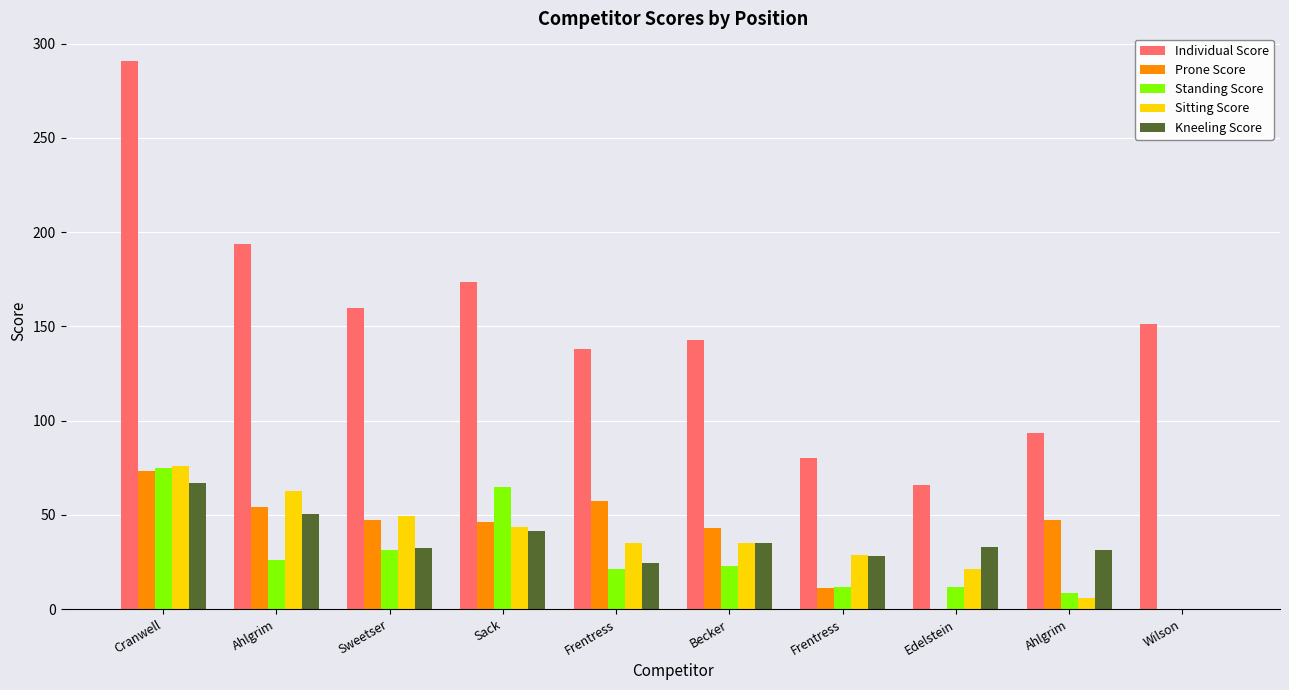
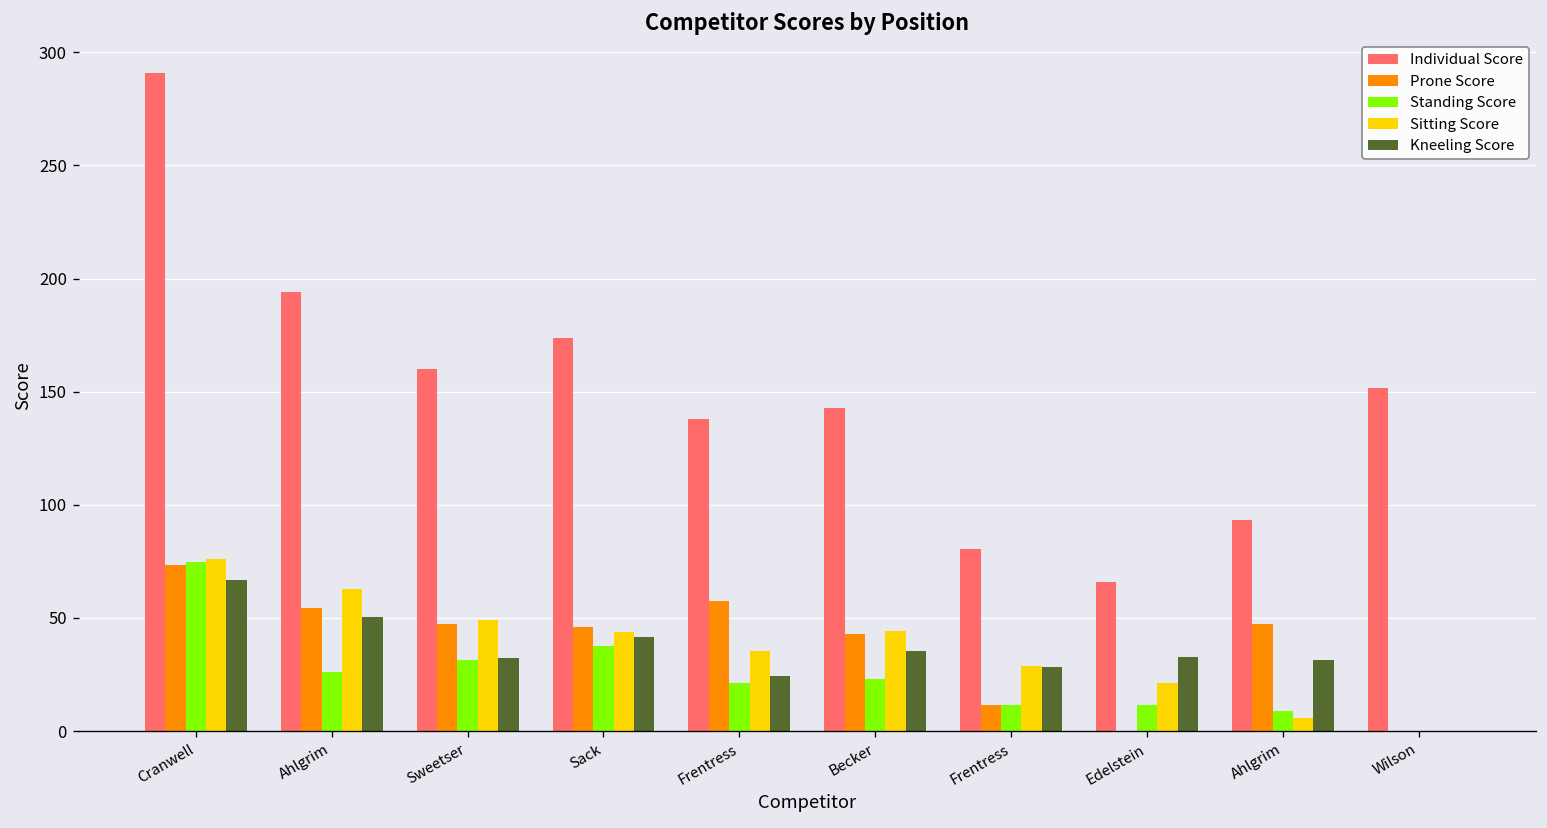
  {
    "Individual Score": {
      "Cranwell": 291,
      "Sweetser": 160,
      "Sack": 174,
      "Becker": 143,
      "Edelstein": 66,
      "Wilson": 152
    },
    "Prone Score": {
      "Cranwell": 73,
      "Sweetser": 47,
      "Sack": 46,
      "Becker": 43,
      "Edelstein": 0,
      "Wilson": 0
    },
    "Standing Score": {
      "Cranwell": 75,
      "Sweetser": 31,
-     "Sack": 65,
+     "Sack": 38,
      "Becker": 23,
      "Edelstein": 12,
      "Wilson": 0
    },
    "Sitting Score": {
      "Cranwell": 76,
      "Sweetser": 49,
      "Sack": 44,
-     "Becker": 35,
+     "Becker": 44,
      "Edelstein": 21,
      "Wilson": 0
    },
    "Kneeling Score": {
      "Cranwell": 67,
      "Sweetser": 32,
      "Sack": 42,
      "Becker": 35,
      "Edelstein": 33,
      "Wilson": 0
    }
  }
